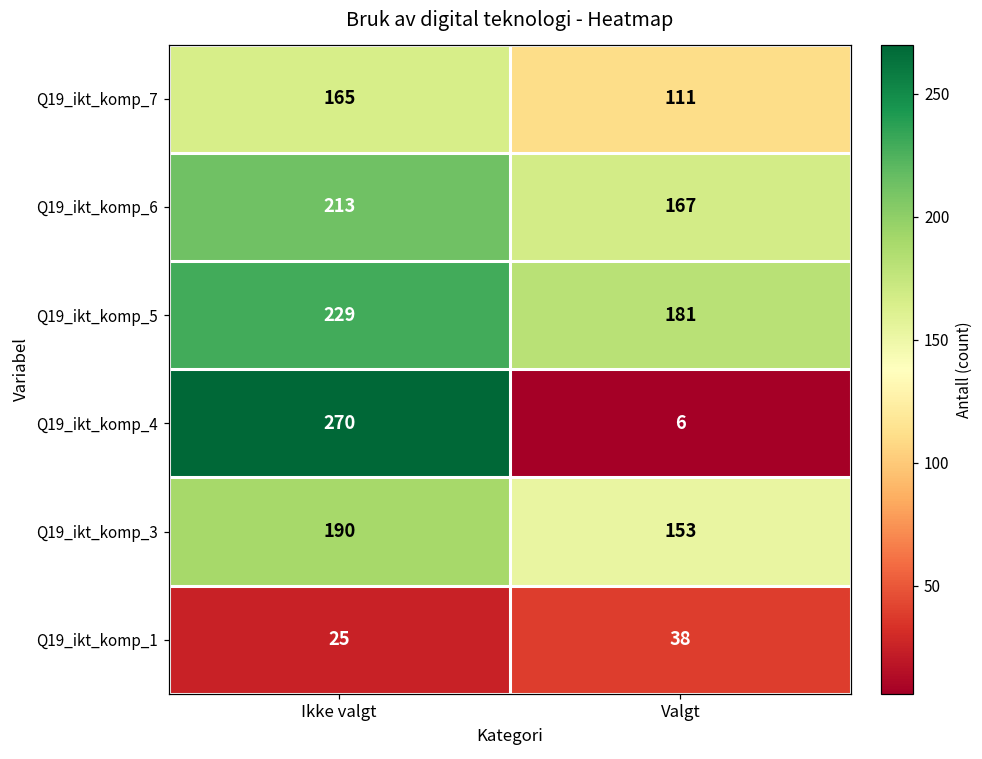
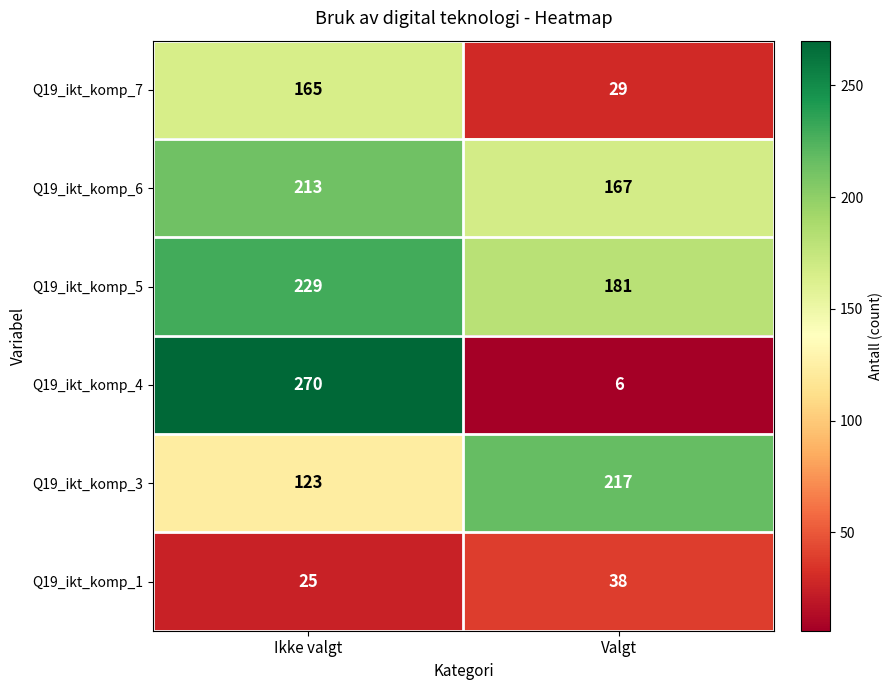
  {
    "Q19_ikt_komp_7": {
      "Ikke valgt": 165,
-     "Valgt": 111
+     "Valgt": 29
    },
    "Q19_ikt_komp_6": {
      "Ikke valgt": 213,
      "Valgt": 167
    },
    "Q19_ikt_komp_5": {
      "Ikke valgt": 229,
      "Valgt": 181
    },
    "Q19_ikt_komp_4": {
      "Ikke valgt": 270,
      "Valgt": 6
    },
    "Q19_ikt_komp_3": {
-     "Ikke valgt": 190,
-     "Valgt": 153
+     "Ikke valgt": 123,
+     "Valgt": 217
    },
    "Q19_ikt_komp_1": {
      "Ikke valgt": 25,
      "Valgt": 38
    }
  }
